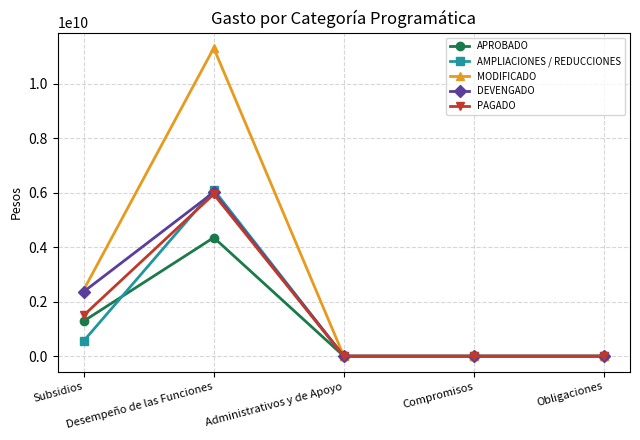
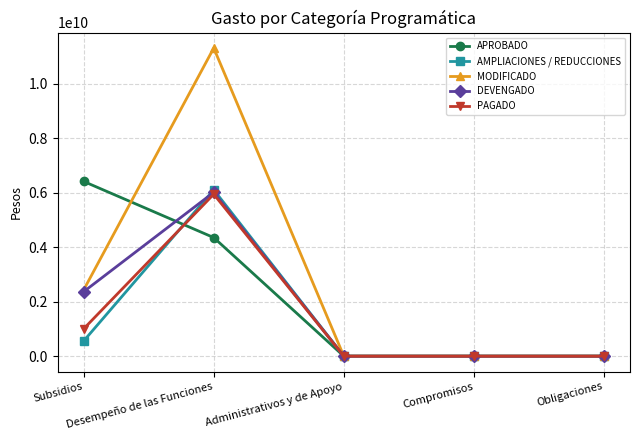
  {
    "APROBADO": {
-     "Subsidios": 1300000000,
+     "Subsidios": 6400000000,
      "Desempeño de las Funciones": 4400000000
    },
    "AMPLIACIONES / REDUCCIONES": {
      "Subsidios": 600000000
    },
    "MODIFICADO": {
      "Desempeño de las Funciones": 11300000000
    },
    "PAGADO": {
-     "Subsidios": 1500000000
+     "Subsidios": 1000000000
    }
  }
